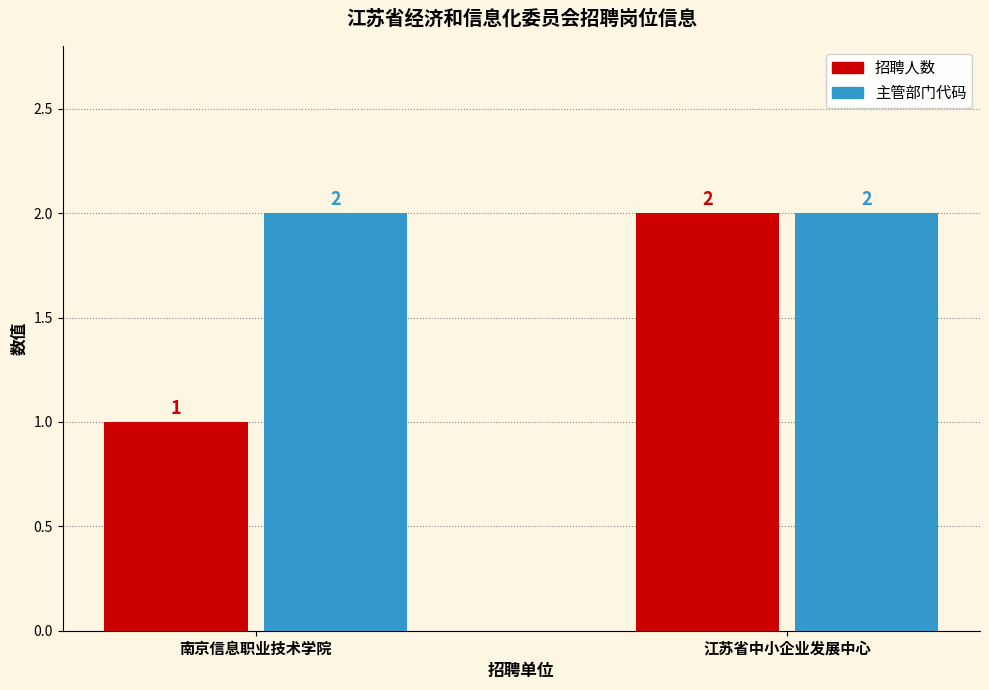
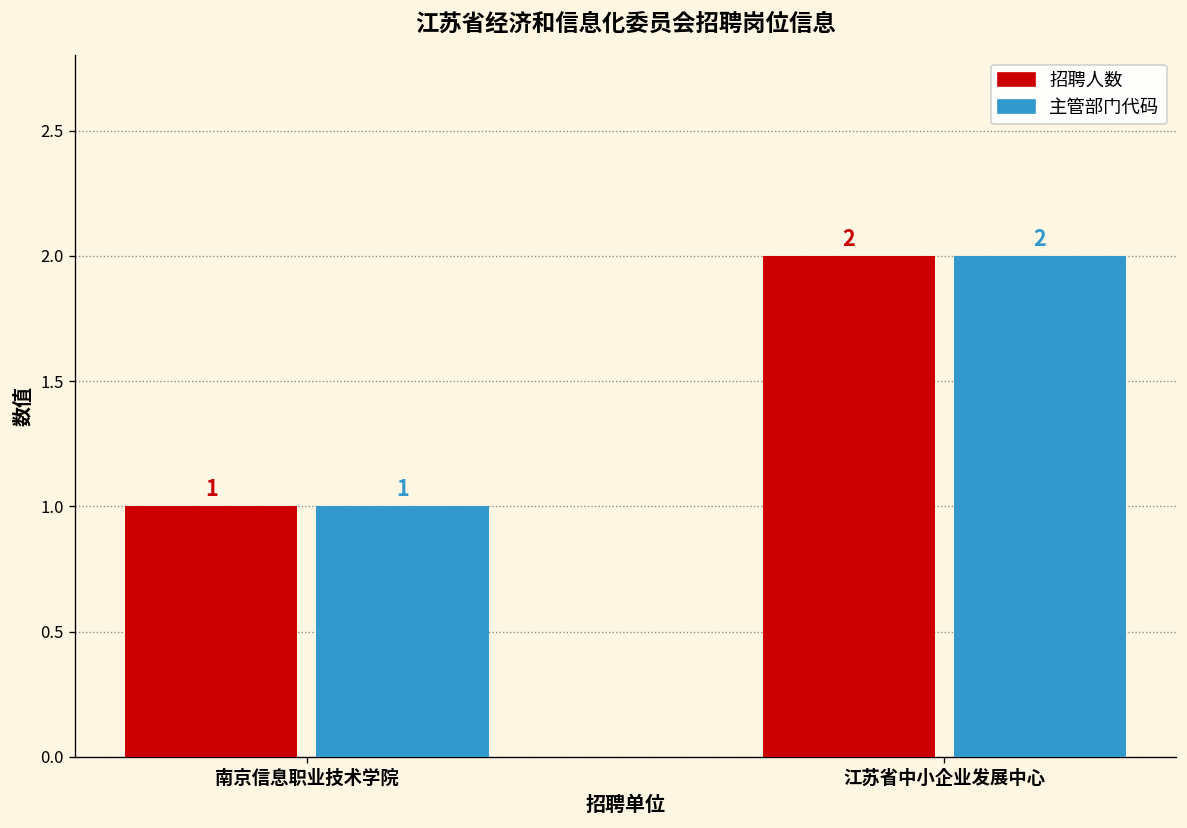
  {
    "招聘人数": {
      "南京信息职业技术学院": 1,
      "江苏省中小企业发展中心": 2
    },
    "主管部门代码": {
-     "南京信息职业技术学院": 2,
+     "南京信息职业技术学院": 1,
      "江苏省中小企业发展中心": 2
    }
  }
